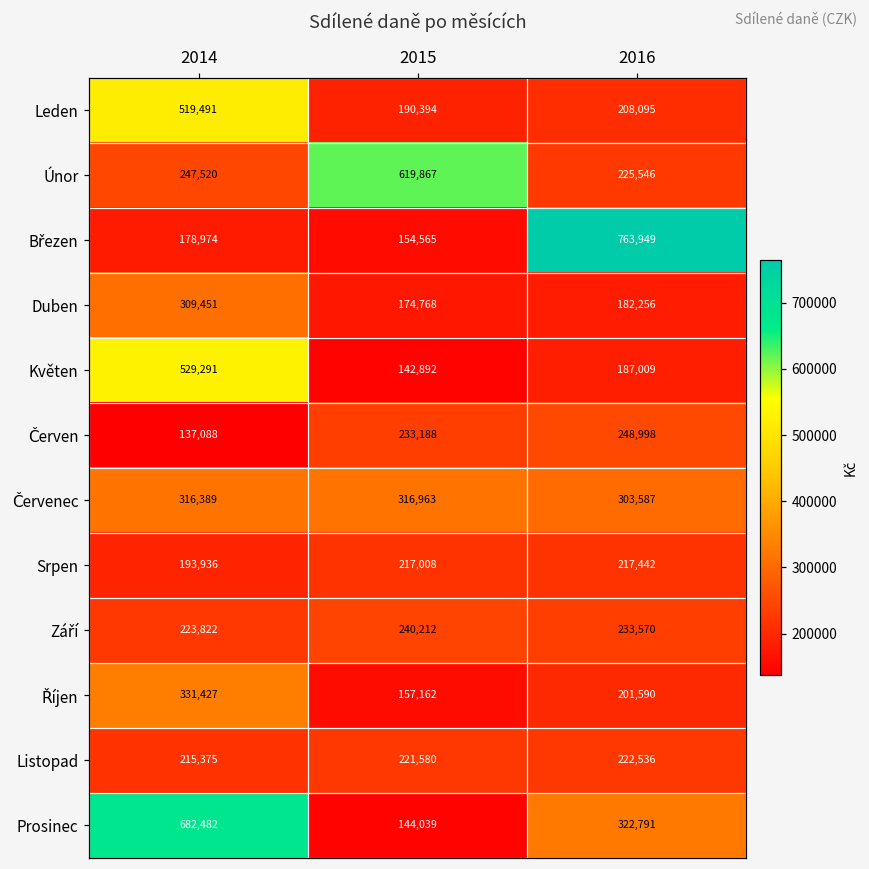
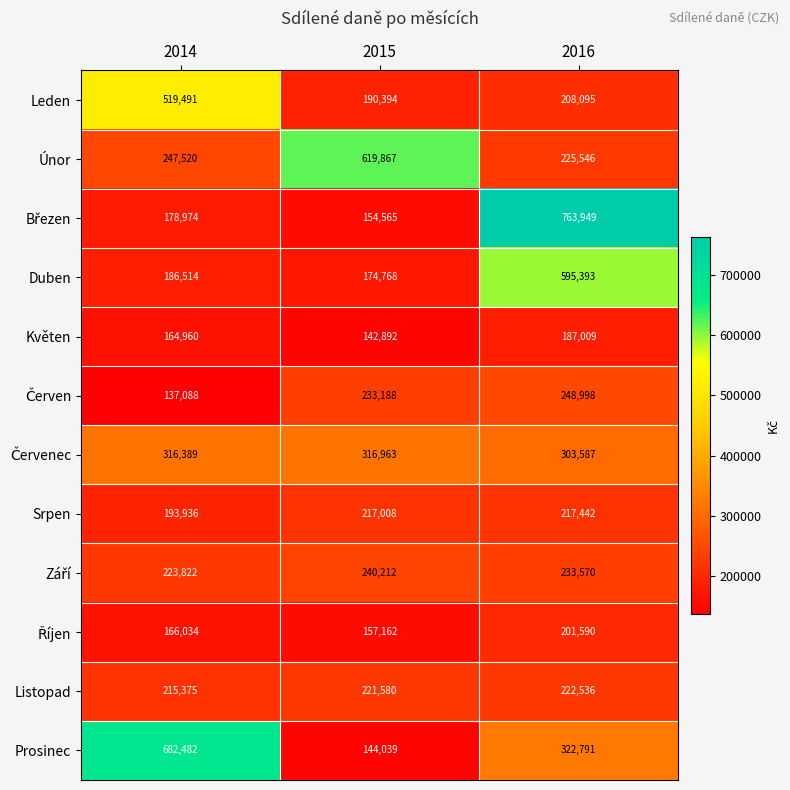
  {
    "Leden": {
      "2014": "519,491",
      "2015": "190,394",
      "2016": "208,095"
    },
    "Únor": {
      "2014": "247,520",
      "2015": "619,867",
      "2016": "225,546"
    },
    "Březen": {
      "2014": "178,974",
      "2015": "154,565",
      "2016": "763,949"
    },
    "Duben": {
-     "2014": "309,451",
+     "2014": "186,514",
      "2015": "174,768",
-     "2016": "182,256"
+     "2016": "595,393"
    },
    "Květen": {
-     "2014": "529,291",
+     "2014": "164,960",
      "2015": "142,892",
      "2016": "187,009"
    },
    "Červen": {
      "2014": "137,088",
      "2015": "233,188",
      "2016": "248,998"
    },
    "Červenec": {
      "2014": "316,389",
      "2015": "316,963",
      "2016": "303,587"
    },
    "Srpen": {
      "2014": "193,936",
      "2015": "217,008",
      "2016": "217,442"
    },
    "Září": {
      "2014": "223,822",
      "2015": "240,212",
      "2016": "233,570"
    },
    "Říjen": {
-     "2014": "331,427",
+     "2014": "166,034",
      "2015": "157,162",
      "2016": "201,590"
    },
    "Listopad": {
      "2014": "215,375",
      "2015": "221,580",
      "2016": "222,536"
    },
    "Prosinec": {
      "2014": "682,482",
      "2015": "144,039",
      "2016": "322,791"
    }
  }
